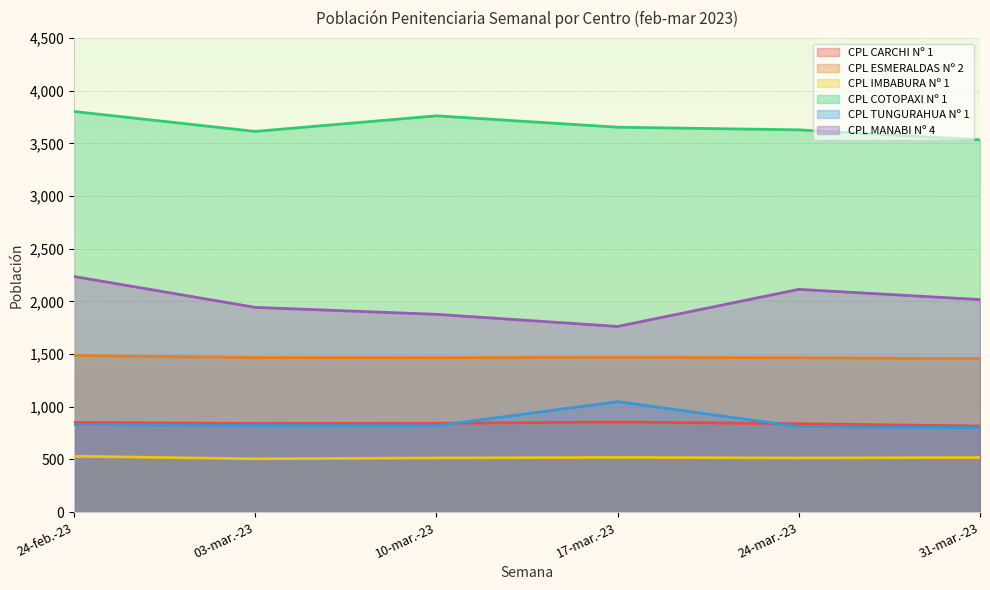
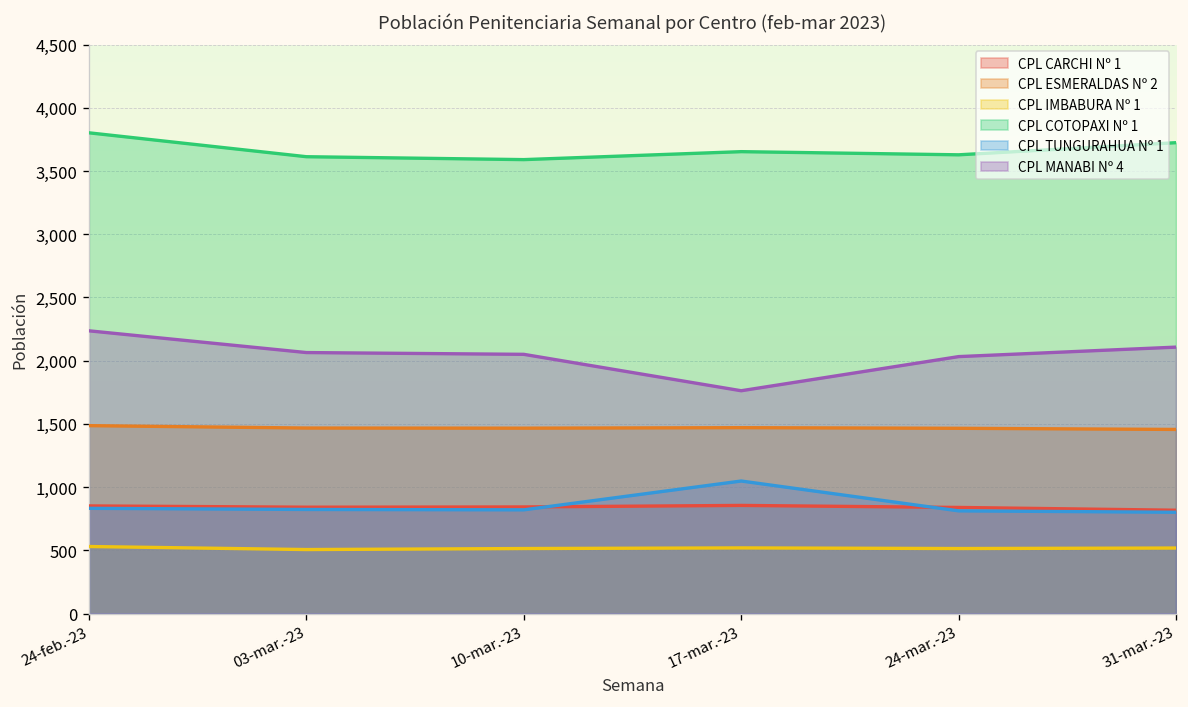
  {
    "CPL COTOPAXI Nº 1": {
      "24-feb.-23": "3,800",
      "03-mar.-23": "3,610",
-     "10-mar.-23": "3,760",
+     "10-mar.-23": "3,590",
      "17-mar.-23": "3,650",
      "24-mar.-23": "3,630",
-     "31-mar.-23": "3,530"
+     "31-mar.-23": "3,720"
    },
    "CPL TUNGURAHUA Nº 1": {
      "17-mar.-23": "1,050",
      "24-mar.-23": "810"
    },
    "CPL MANABI Nº 4": {
      "24-feb.-23": "2,240",
-     "03-mar.-23": "1,940",
-     "10-mar.-23": "1,880",
+     "03-mar.-23": "2,060",
+     "10-mar.-23": "2,050",
      "17-mar.-23": "1,760",
-     "24-mar.-23": "2,110",
-     "31-mar.-23": "2,020"
+     "24-mar.-23": "2,030",
+     "31-mar.-23": "2,110"
    }
  }
